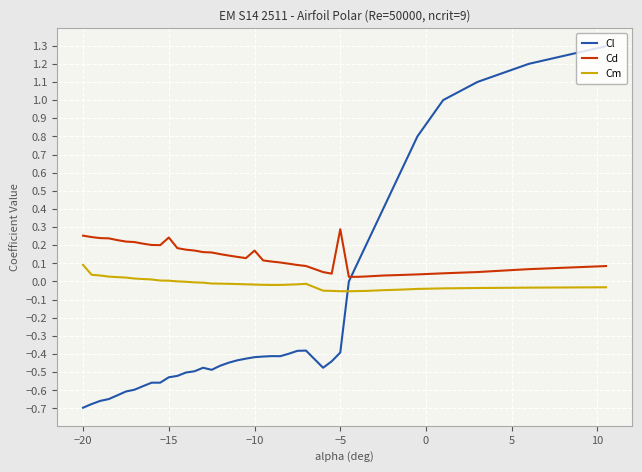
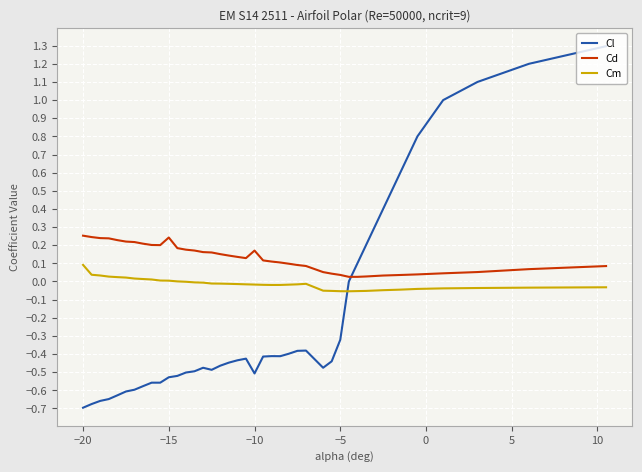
  {
    "Cl": {
      "−20": -0.70,
      "−15": -0.53,
-     "−10": -0.42,
-     "−5": -0.39
+     "−10": -0.51,
+     "−5": -0.32
    },
    "Cd": {
      "−20": 0.25,
      "−15": 0.24,
      "−10": 0.17,
-     "−5": 0.29
+     "−5": 0.04
    },
    "Cm": {
      "−20": 0.09,
      "−15": 0.00,
      "−10": -0.02,
      "−5": -0.05
    }
  }
